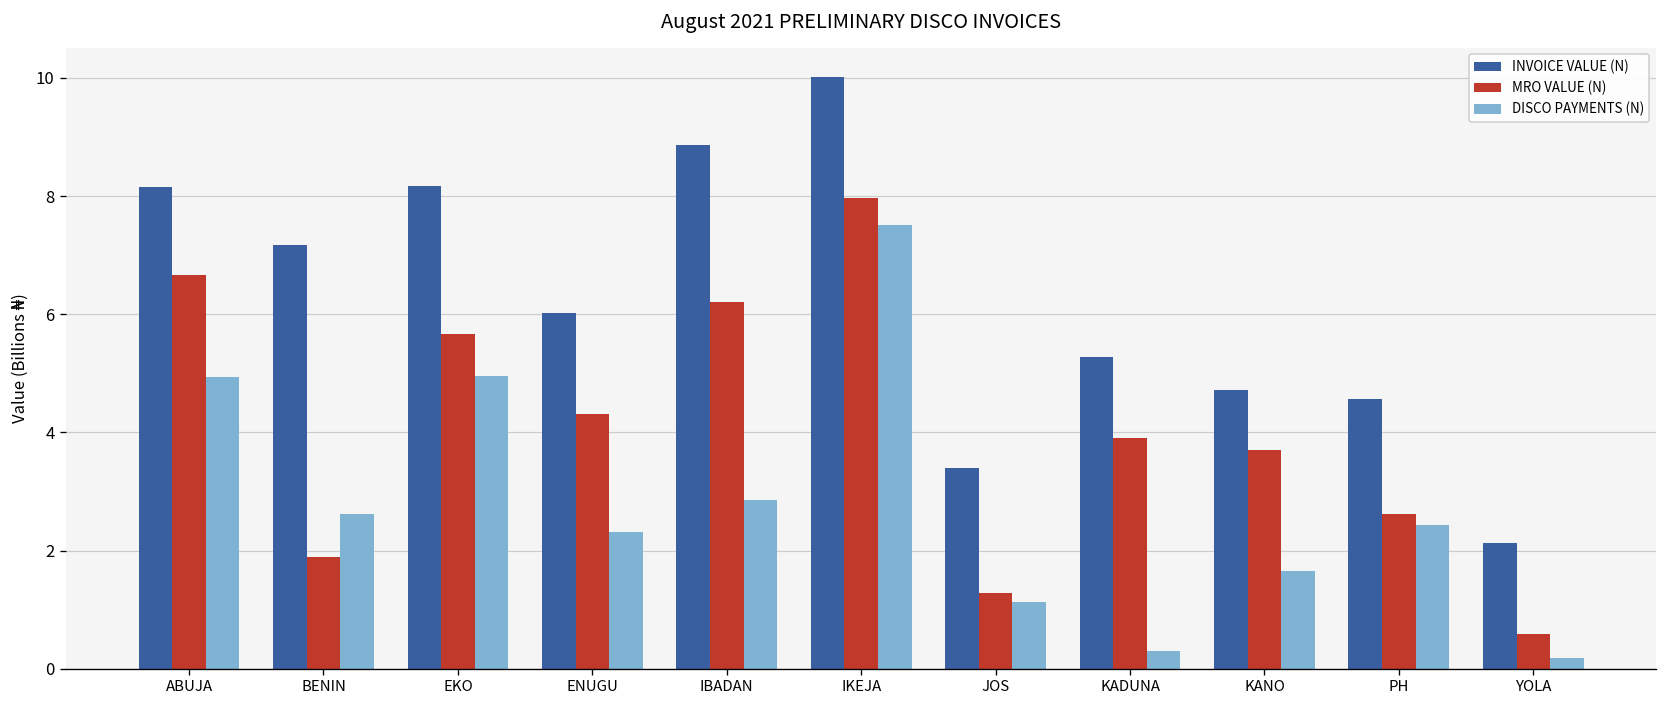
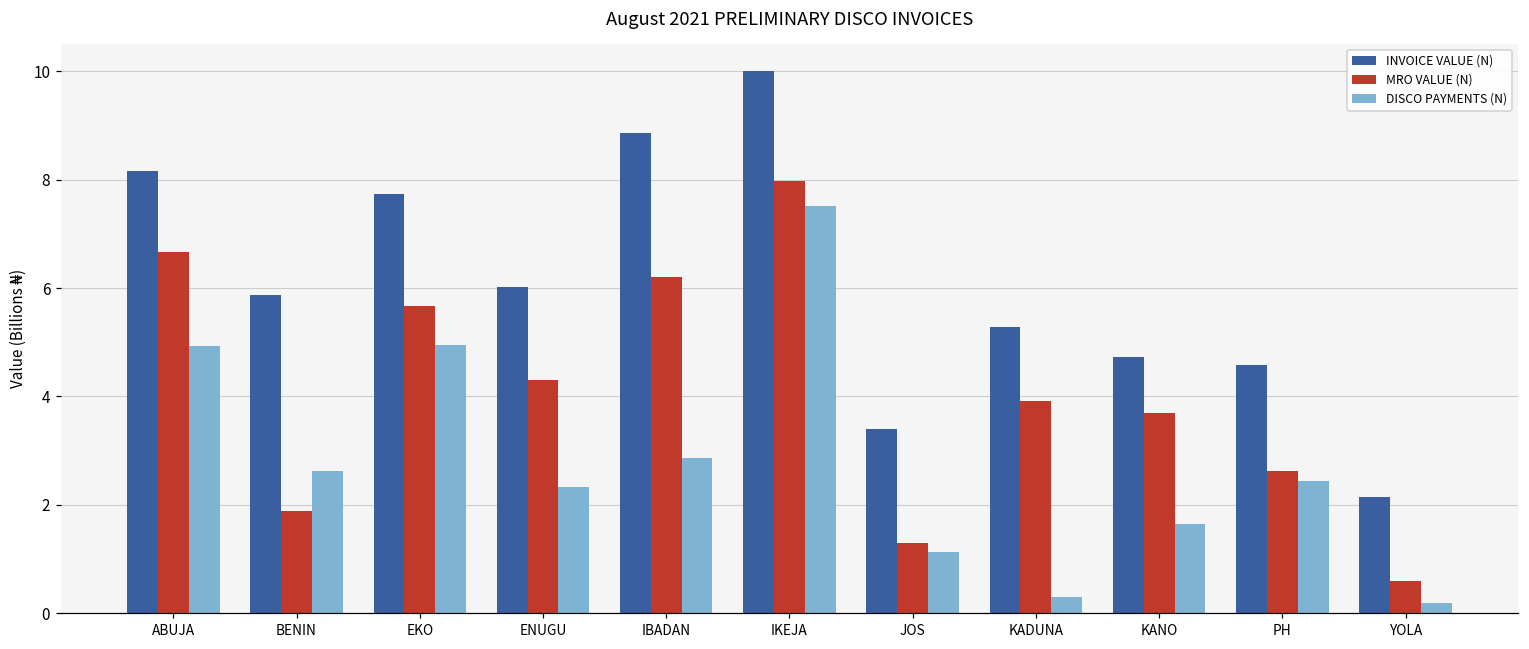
  {
    "INVOICE VALUE (N)": {
      "ABUJA": 8.2,
-     "BENIN": 7.2,
-     "EKO": 8.2,
+     "BENIN": 5.9,
+     "EKO": 7.7,
      "ENUGU": 6.0,
      "IBADAN": 8.9,
      "IKEJA": 10.0,
      "JOS": 3.4,
      "KADUNA": 5.3,
      "KANO": 4.7,
      "PH": 4.6,
      "YOLA": 2.1
    },
    "MRO VALUE (N)": {
      "ABUJA": 6.7,
      "BENIN": 1.9,
      "EKO": 5.7,
      "ENUGU": 4.3,
      "IBADAN": 6.2,
      "IKEJA": 8.0,
      "JOS": 1.3,
      "KADUNA": 3.9,
      "KANO": 3.7,
      "PH": 2.6,
      "YOLA": 0.6
    },
    "DISCO PAYMENTS (N)": {
      "ABUJA": 4.9,
      "BENIN": 2.6,
      "EKO": 5.0,
      "ENUGU": 2.3,
      "IBADAN": 2.9,
      "IKEJA": 7.5,
      "JOS": 1.1,
      "KADUNA": 0.3,
      "KANO": 1.6,
      "PH": 2.4,
      "YOLA": 0.2
    }
  }
